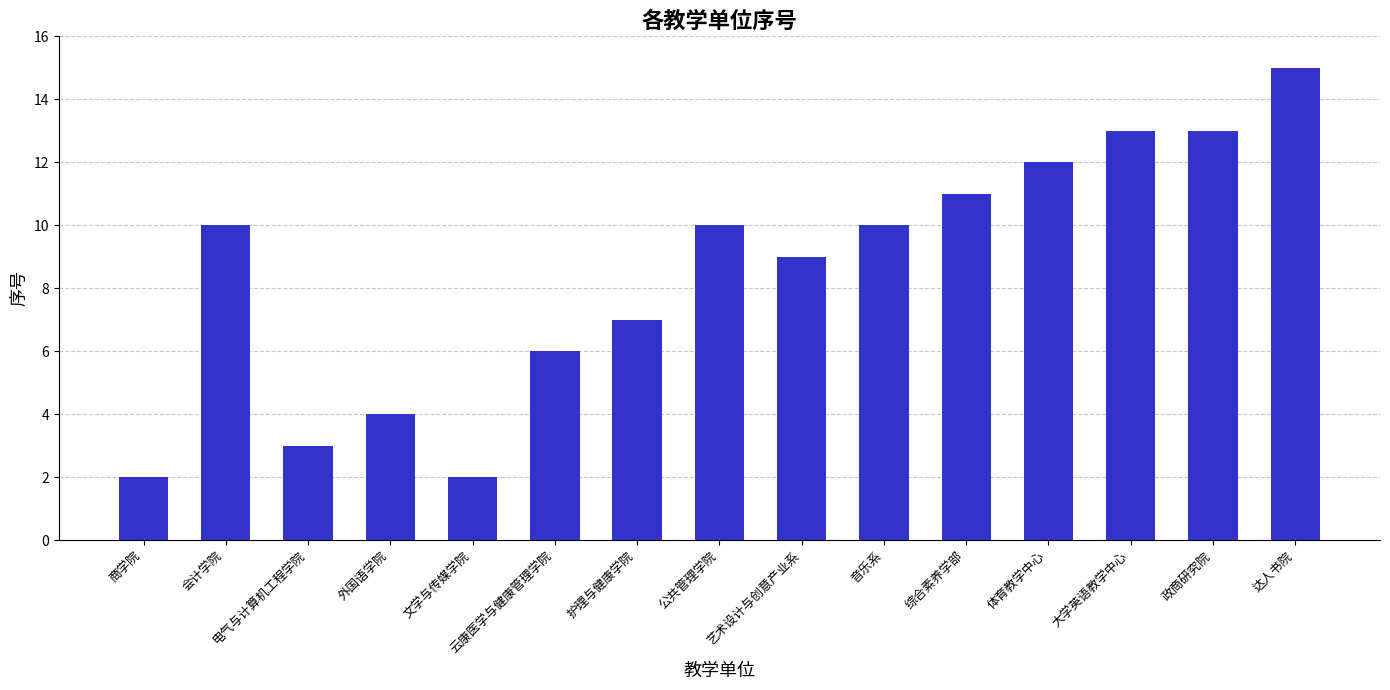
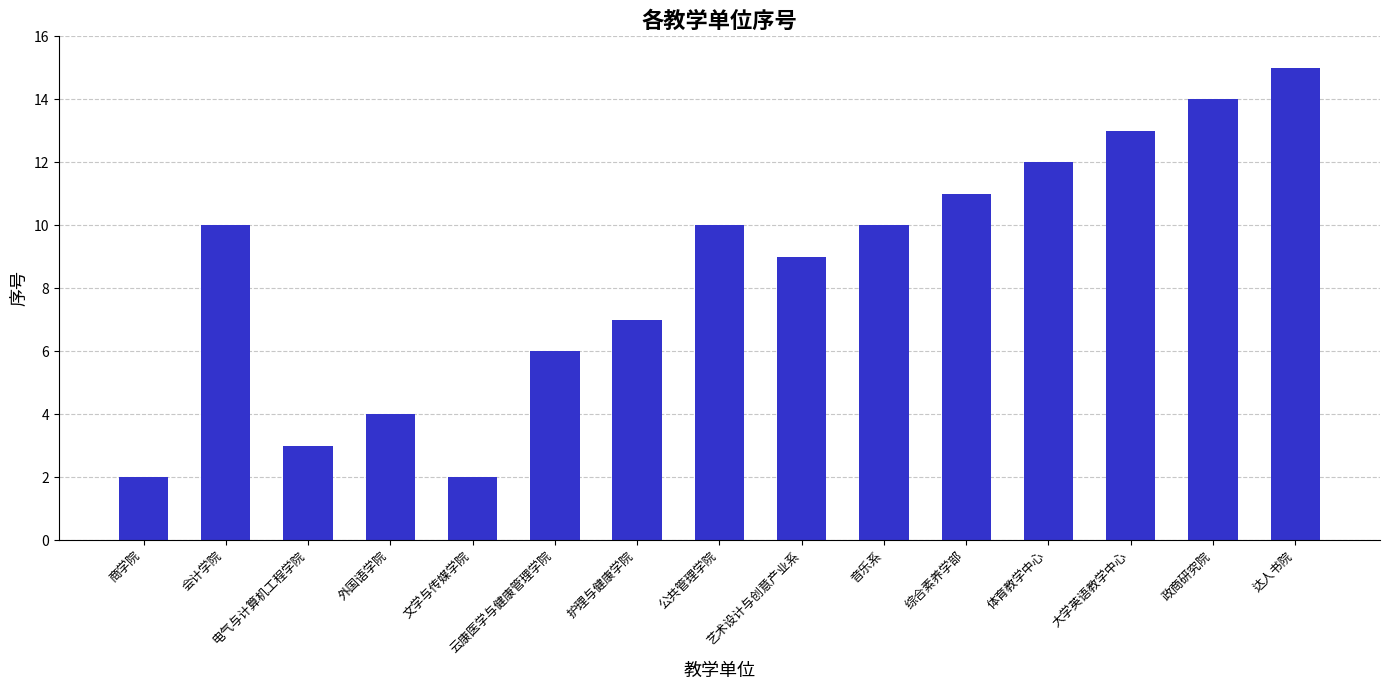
  {
    "商学院": 2,
    "会计学院": 10,
    "电气与计算机工程学院": 3,
    "外国语学院": 4,
    "文学与传媒学院": 2,
    "云康医学与健康管理学院": 6,
    "护理与健康学院": 7,
    "公共管理学院": 10,
    "艺术设计与创意产业系": 9,
    "音乐系": 10,
    "综合素养学部": 11,
    "体育教学中心": 12,
    "大学英语教学中心": 13,
-   "政商研究院": 13,
+   "政商研究院": 14,
    "达人书院": 15
  }
